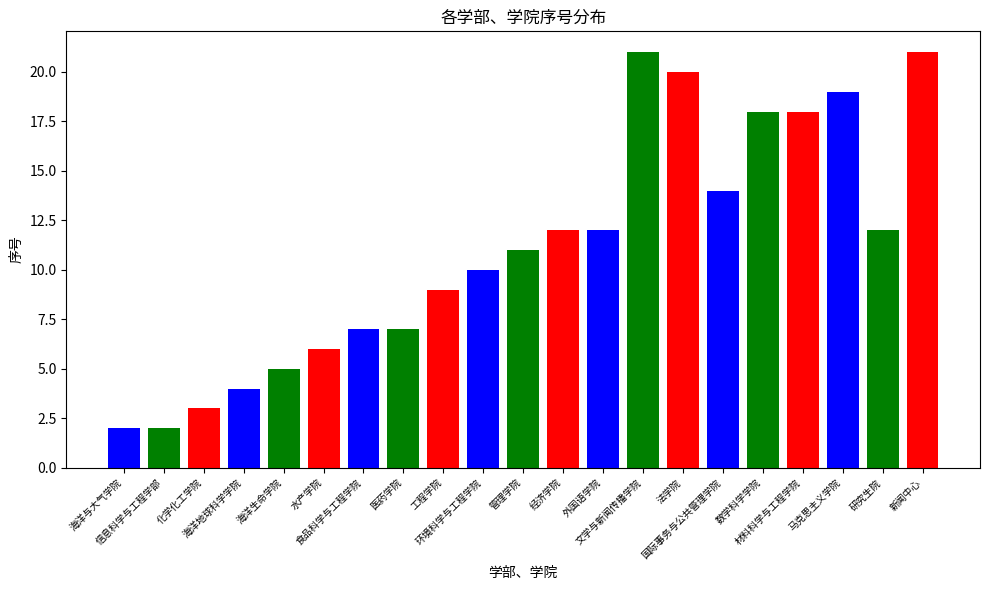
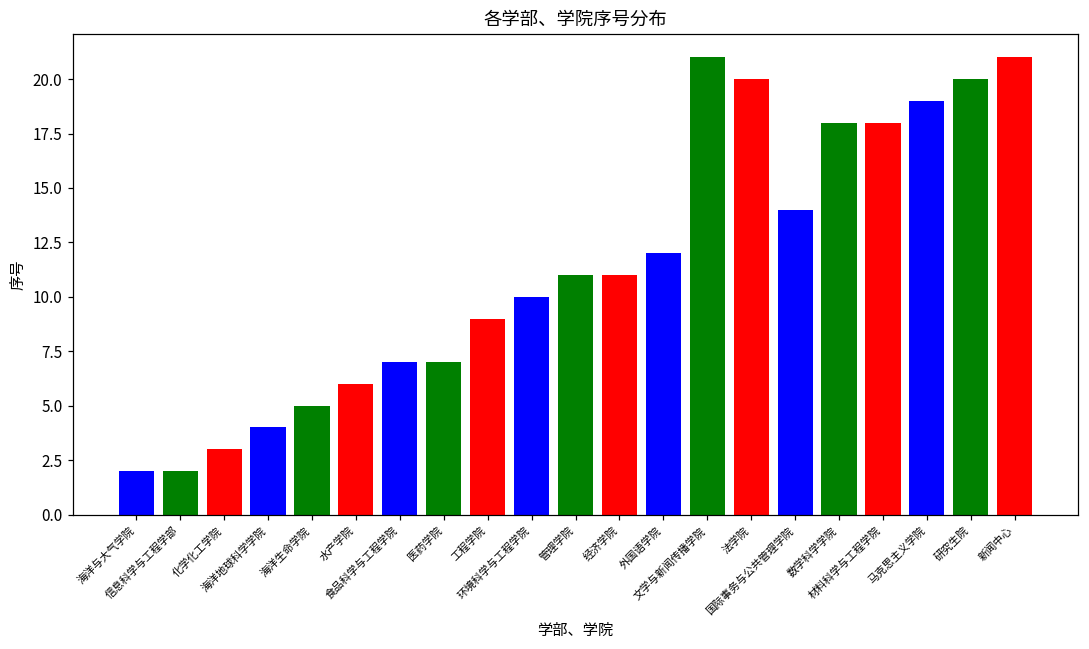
  {
    "海洋与大气学院": 2,
    "信息科学与工程学部": 2,
    "化学化工学院": 3,
    "海洋地球科学学院": 4,
    "海洋生命学院": 5,
    "水产学院": 6,
    "食品科学与工程学院": 7,
    "医药学院": 7,
    "工程学院": 9,
    "环境科学与工程学院": 10,
    "管理学院": 11,
-   "经济学院": 12,
+   "经济学院": 11,
    "外国语学院": 12,
    "文学与新闻传播学院": 21,
    "法学院": 20,
    "国际事务与公共管理学院": 14,
    "数学科学学院": 18,
    "材料科学与工程学院": 18,
    "马克思主义学院": 19,
-   "研究生院": 12,
+   "研究生院": 20,
    "新闻中心": 21
  }
